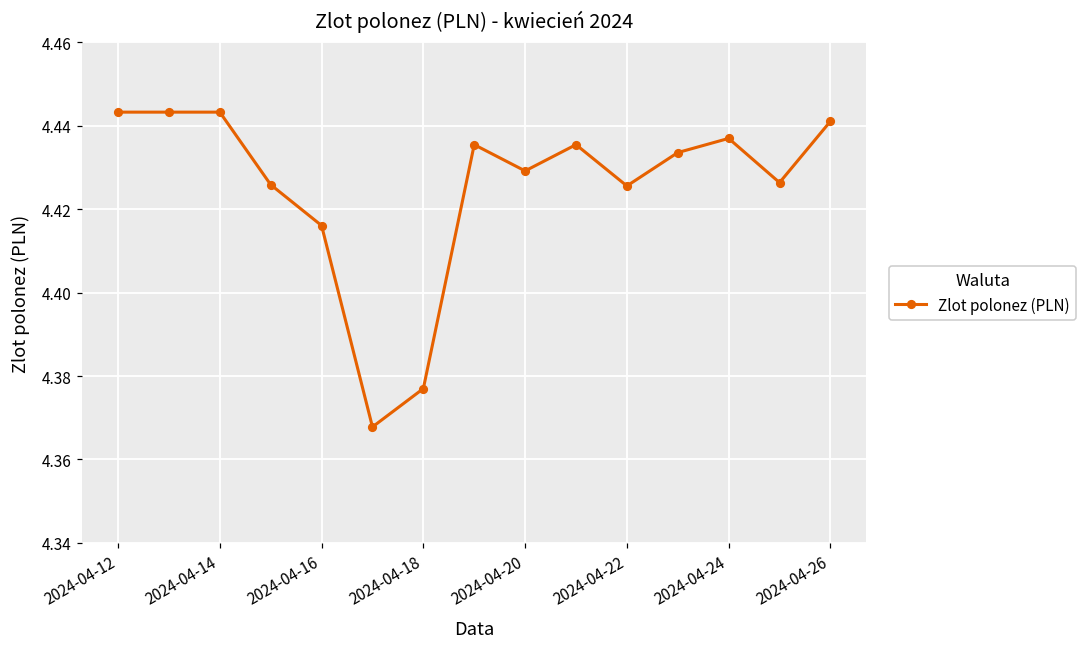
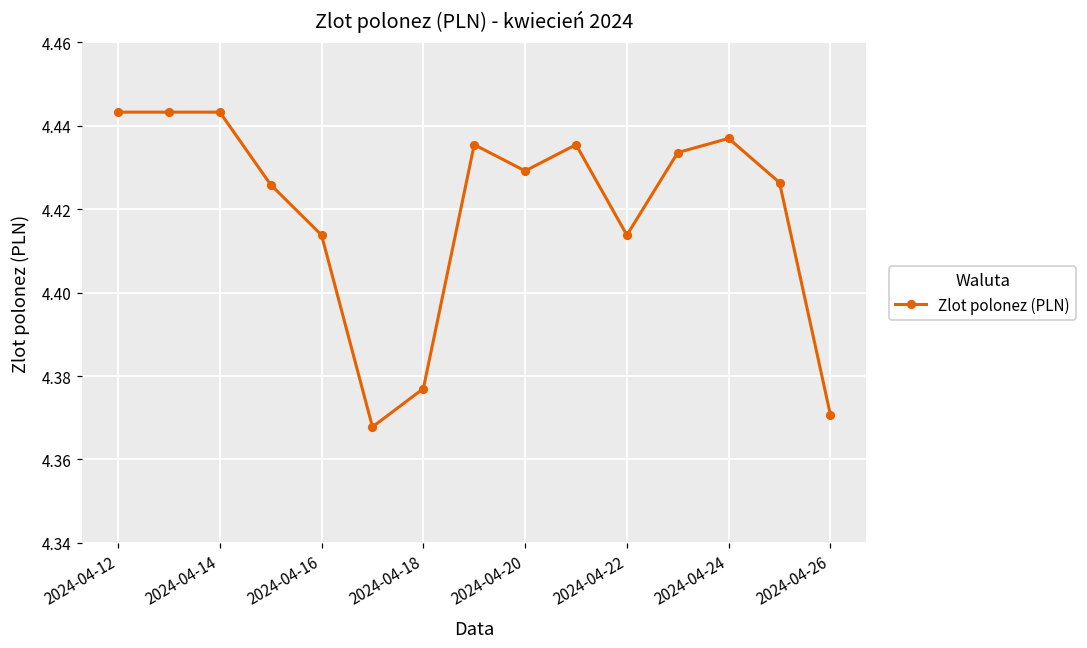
  {
    "2024-04-12": 4.443,
    "2024-04-14": 4.443,
-   "2024-04-16": 4.416,
+   "2024-04-16": 4.414,
    "2024-04-18": 4.377,
    "2024-04-20": 4.429,
-   "2024-04-22": 4.426,
+   "2024-04-22": 4.414,
    "2024-04-24": 4.437,
-   "2024-04-26": 4.441
+   "2024-04-26": 4.371
  }
